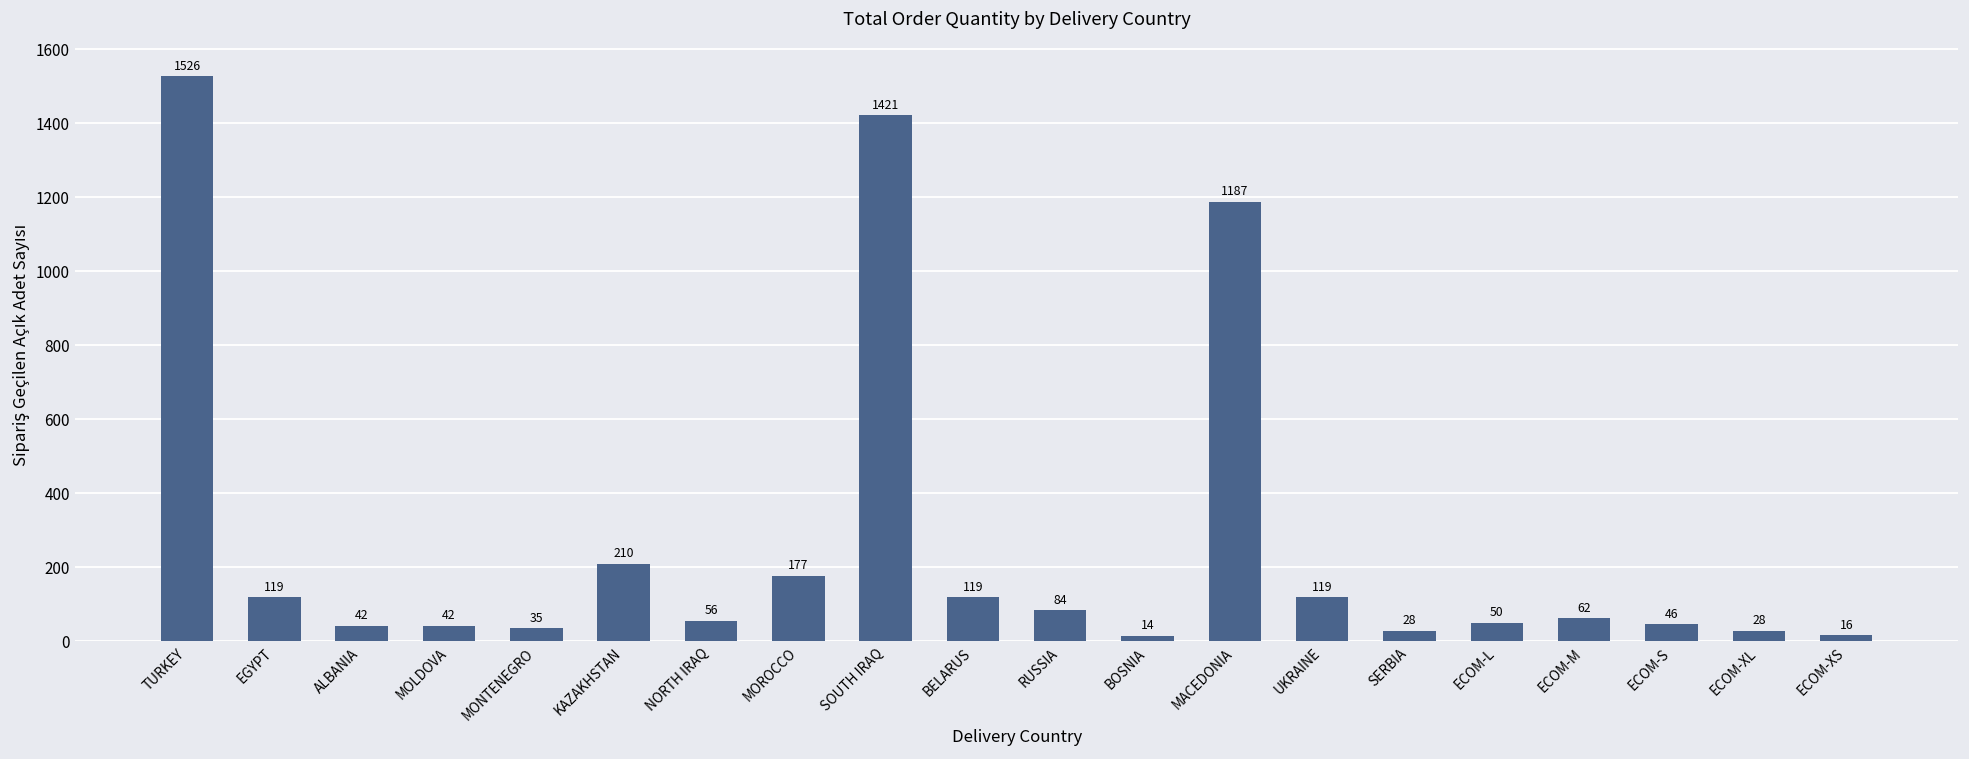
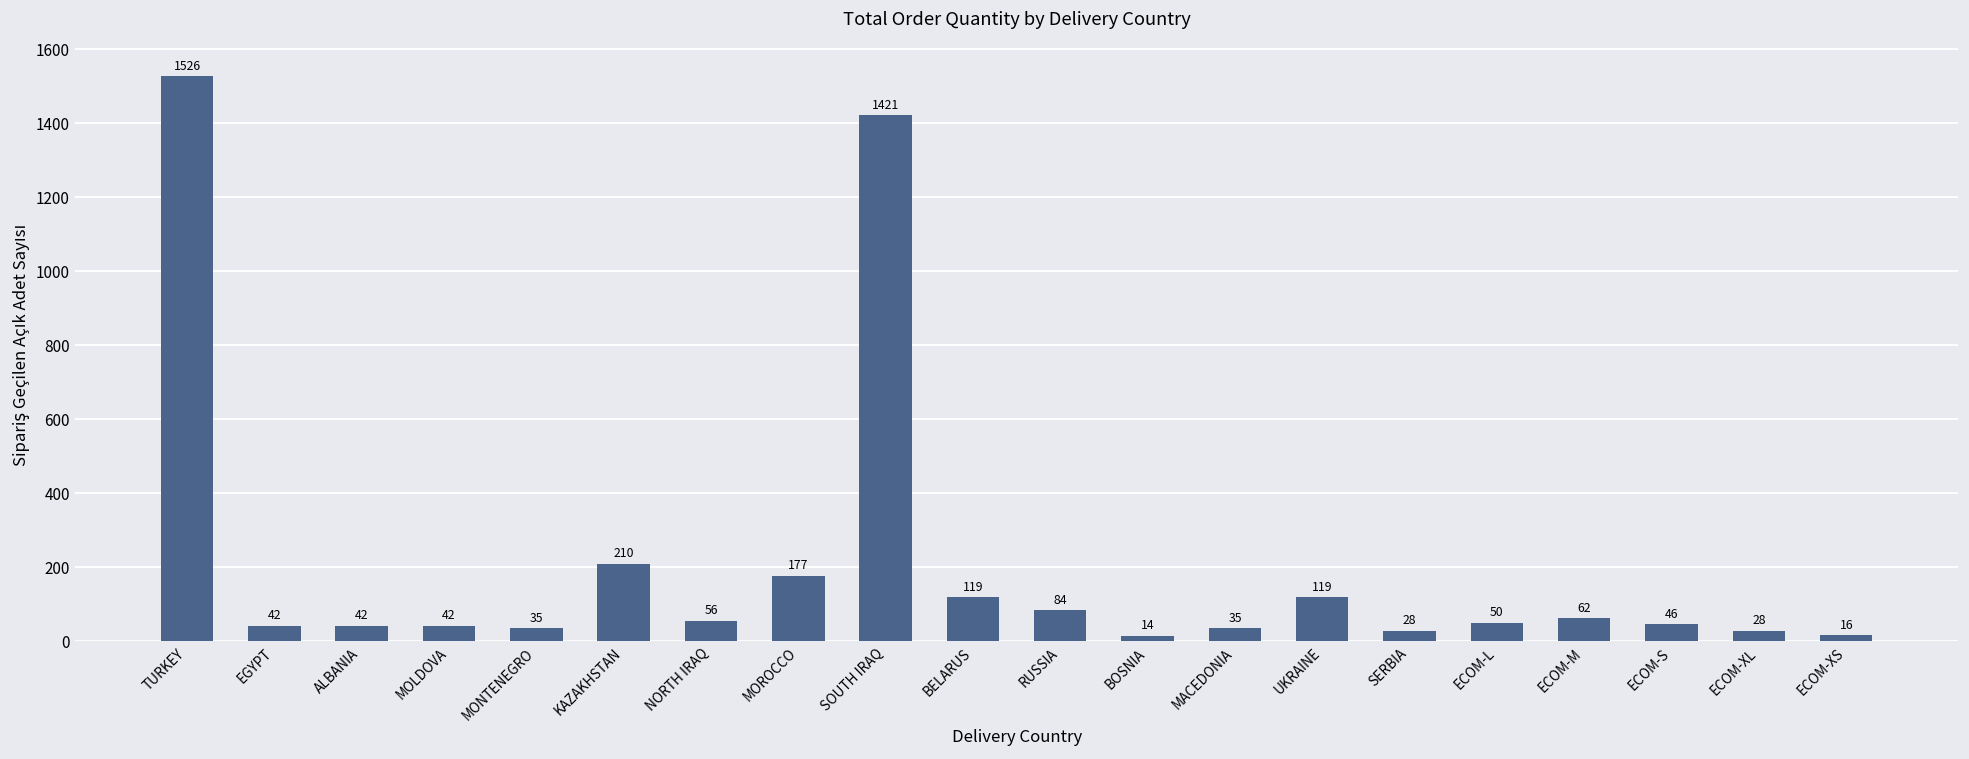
  {
    "TURKEY": 1526,
-   "EGYPT": 119,
+   "EGYPT": 42,
    "ALBANIA": 42,
    "MOLDOVA": 42,
    "MONTENEGRO": 35,
    "KAZAKHSTAN": 210,
    "NORTH IRAQ": 56,
    "MOROCCO": 177,
    "SOUTH IRAQ": 1421,
    "BELARUS": 119,
    "RUSSIA": 84,
    "BOSNIA": 14,
-   "MACEDONIA": 1187,
+   "MACEDONIA": 35,
    "UKRAINE": 119,
    "SERBIA": 28,
    "ECOM-L": 50,
    "ECOM-M": 62,
    "ECOM-S": 46,
    "ECOM-XL": 28,
    "ECOM-XS": 16
  }
